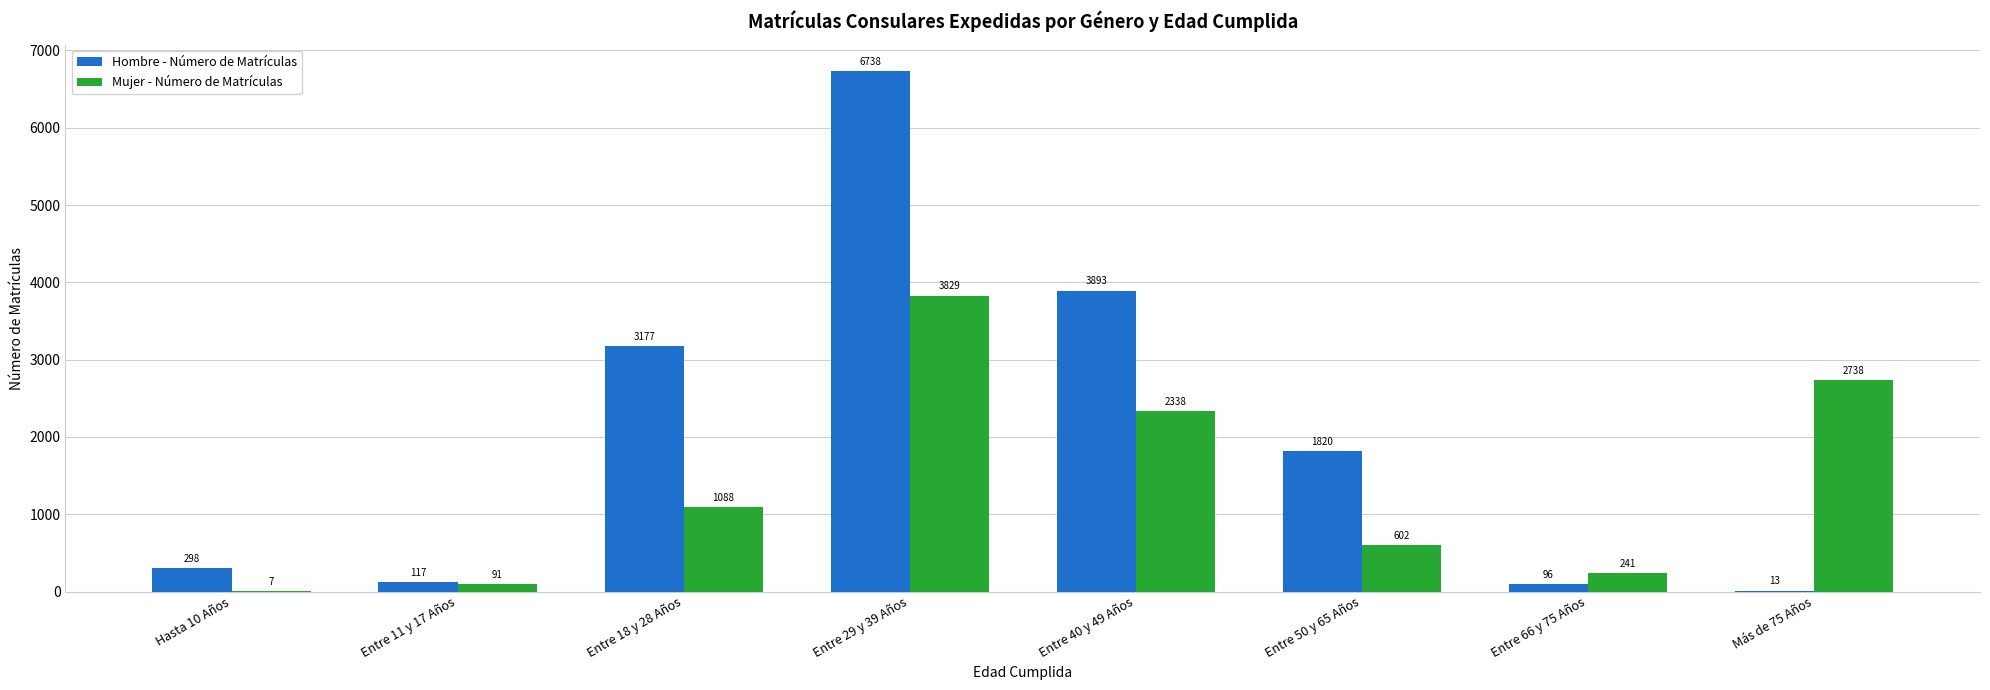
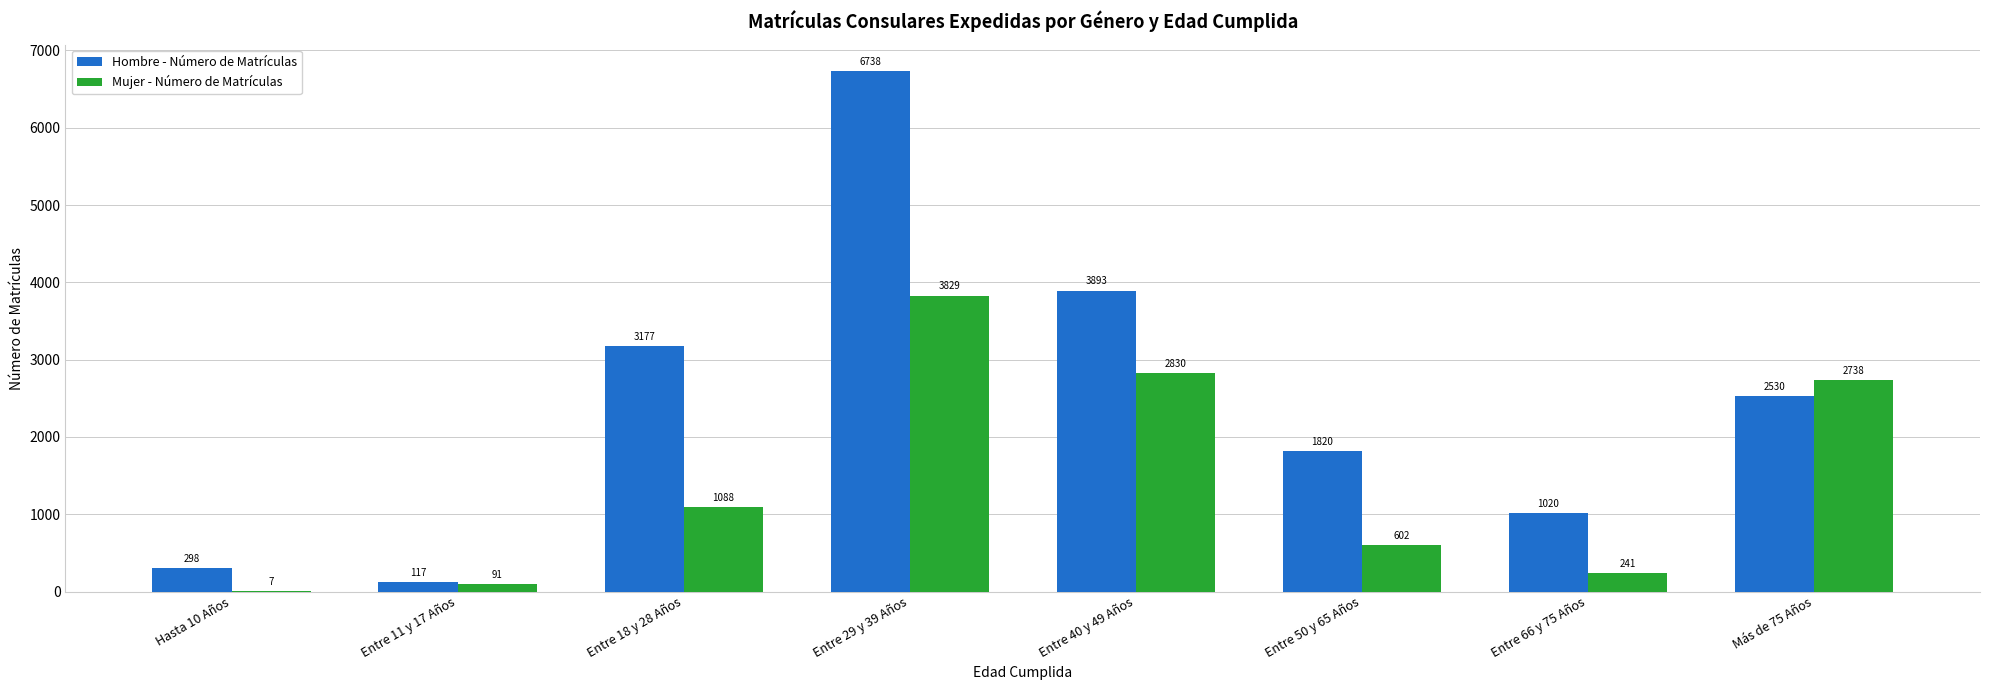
  {
    "Hombre - Número de Matrículas": {
      "Hasta 10 Años": 298,
      "Entre 11 y 17 Años": 117,
      "Entre 18 y 28 Años": 3177,
      "Entre 29 y 39 Años": 6738,
      "Entre 40 y 49 Años": 3893,
      "Entre 50 y 65 Años": 1820,
-     "Entre 66 y 75 Años": 96,
-     "Más de 75 Años": 13
+     "Entre 66 y 75 Años": 1020,
+     "Más de 75 Años": 2530
    },
    "Mujer - Número de Matrículas": {
      "Hasta 10 Años": 7,
      "Entre 11 y 17 Años": 91,
      "Entre 18 y 28 Años": 1088,
      "Entre 29 y 39 Años": 3829,
-     "Entre 40 y 49 Años": 2338,
+     "Entre 40 y 49 Años": 2830,
      "Entre 50 y 65 Años": 602,
      "Entre 66 y 75 Años": 241,
      "Más de 75 Años": 2738
    }
  }
